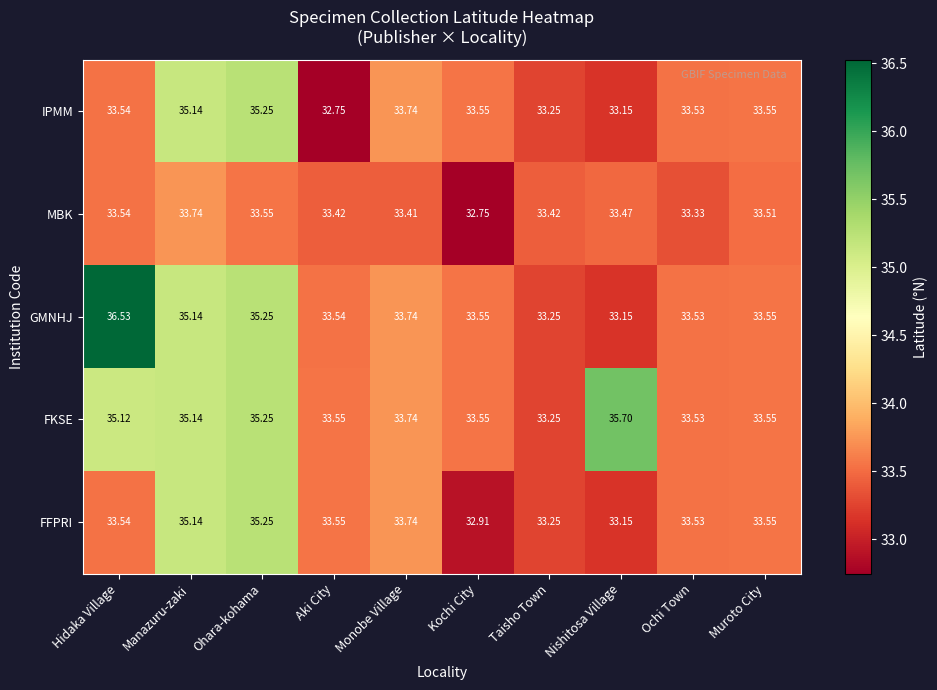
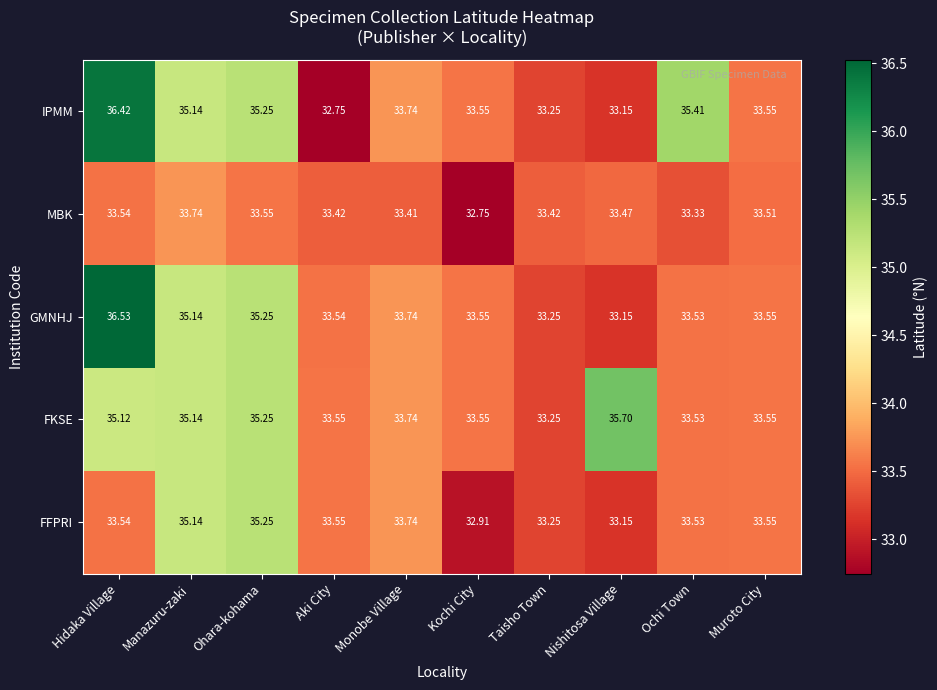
  {
    "IPMM": {
-     "Hidaka Village": 33.54,
+     "Hidaka Village": 36.42,
      "Manazuru-zaki": 35.14,
      "Ohara-kohama": 35.25,
      "Aki City": 32.75,
      "Monobe Village": 33.74,
      "Kochi City": 33.55,
      "Taisho Town": 33.25,
      "Nishitosa Village": 33.15,
-     "Ochi Town": 33.53
+     "Ochi Town": 35.41
    },
    "MBK": {
      "Hidaka Village": 33.54,
      "Manazuru-zaki": 33.74,
      "Ohara-kohama": 33.55,
      "Aki City": 33.42,
      "Monobe Village": 33.41,
      "Kochi City": 32.75,
      "Taisho Town": 33.42,
      "Nishitosa Village": 33.47,
      "Ochi Town": 33.33,
      "Muroto City": 33.51
    },
    "GMNHJ": {
      "Hidaka Village": 36.53,
      "Manazuru-zaki": 35.14,
      "Ohara-kohama": 35.25,
      "Aki City": 33.54,
      "Monobe Village": 33.74,
      "Kochi City": 33.55,
      "Taisho Town": 33.25,
      "Nishitosa Village": 33.15,
      "Ochi Town": 33.53,
      "Muroto City": 33.55
    },
    "FKSE": {
      "Hidaka Village": 35.12,
      "Manazuru-zaki": 35.14,
      "Ohara-kohama": 35.25,
      "Aki City": 33.55,
      "Monobe Village": 33.74,
      "Kochi City": 33.55,
      "Taisho Town": 33.25,
      "Nishitosa Village": 35.70,
      "Ochi Town": 33.53,
      "Muroto City": 33.55
    },
    "FFPRI": {
      "Hidaka Village": 33.54,
      "Manazuru-zaki": 35.14,
      "Ohara-kohama": 35.25,
      "Aki City": 33.55,
      "Monobe Village": 33.74,
      "Kochi City": 32.91,
      "Taisho Town": 33.25,
      "Nishitosa Village": 33.15,
      "Ochi Town": 33.53,
      "Muroto City": 33.55
    }
  }
